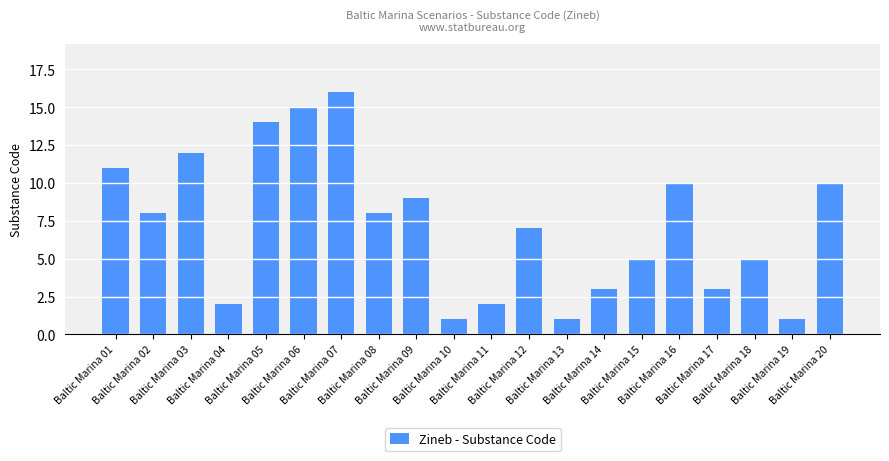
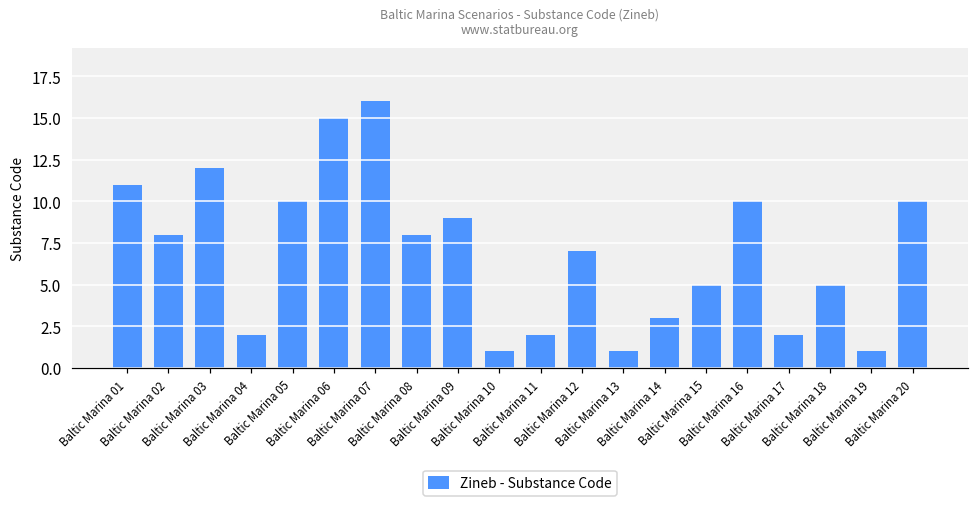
  {
    "Baltic Marina 01": 11,
    "Baltic Marina 02": 8,
    "Baltic Marina 03": 12,
    "Baltic Marina 04": 2,
-   "Baltic Marina 05": 14,
+   "Baltic Marina 05": 10,
    "Baltic Marina 06": 15,
    "Baltic Marina 07": 16,
    "Baltic Marina 08": 8,
    "Baltic Marina 09": 9,
    "Baltic Marina 10": 1,
    "Baltic Marina 11": 2,
    "Baltic Marina 12": 7,
    "Baltic Marina 13": 1,
    "Baltic Marina 14": 3,
    "Baltic Marina 15": 5,
    "Baltic Marina 16": 10,
-   "Baltic Marina 17": 3,
+   "Baltic Marina 17": 2,
    "Baltic Marina 18": 5,
    "Baltic Marina 19": 1,
    "Baltic Marina 20": 10
  }
